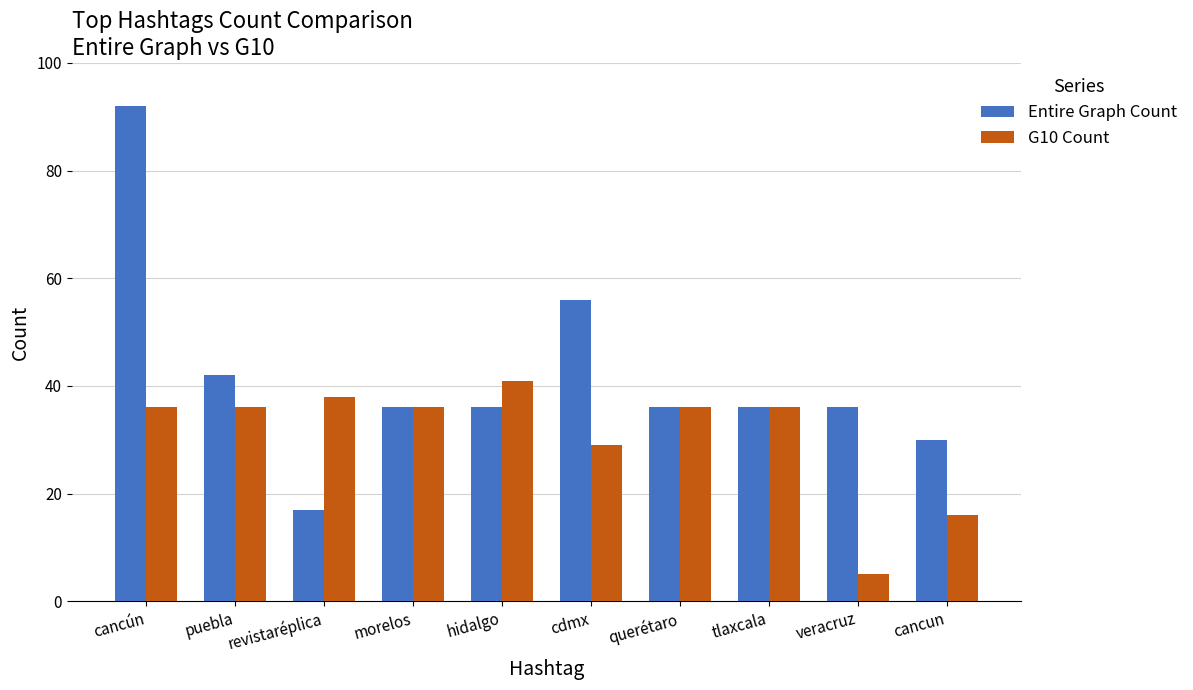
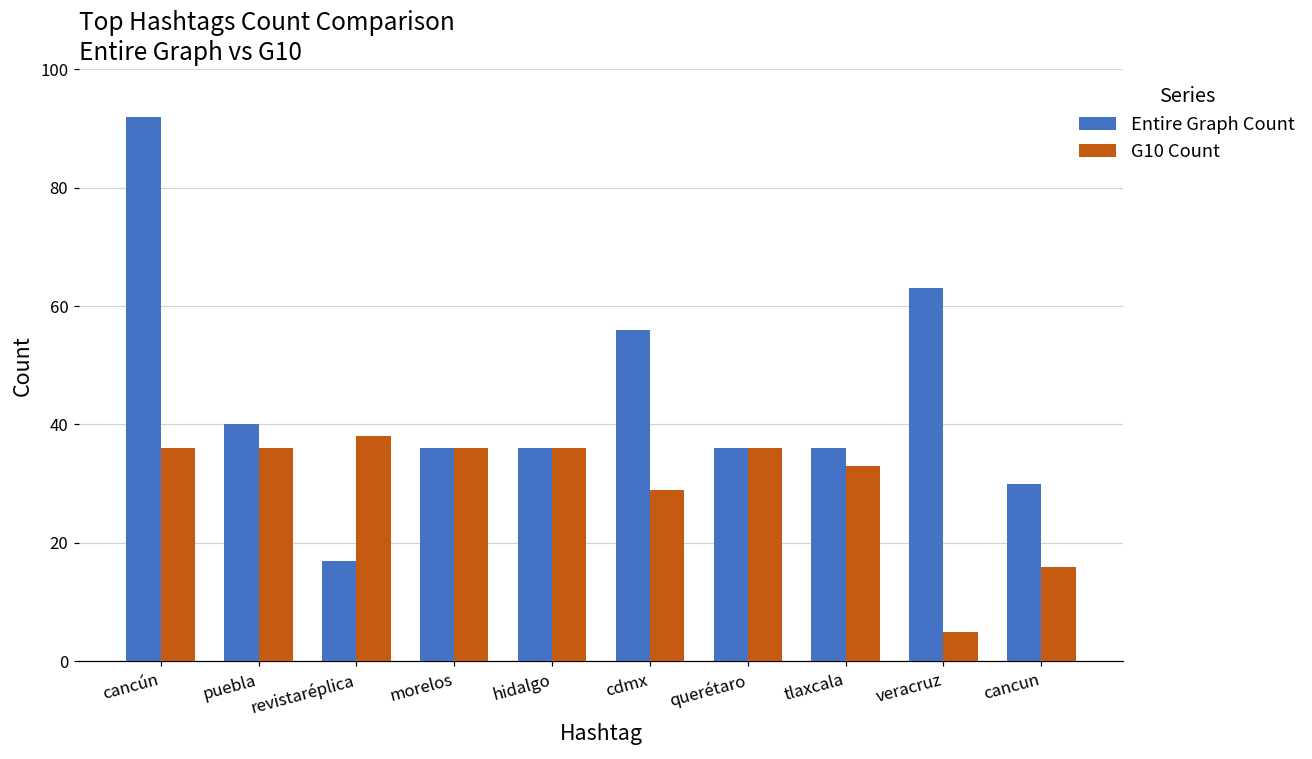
  {
    "Entire Graph Count": {
      "cancún": 92,
-     "puebla": 42,
+     "puebla": 40,
      "revistaréplica": 17,
      "morelos": 36,
      "hidalgo": 36,
      "cdmx": 56,
      "querétaro": 36,
      "tlaxcala": 36,
-     "veracruz": 36,
+     "veracruz": 63,
      "cancun": 30
    },
    "G10 Count": {
      "cancún": 36,
      "puebla": 36,
      "revistaréplica": 38,
      "morelos": 36,
-     "hidalgo": 41,
+     "hidalgo": 36,
      "cdmx": 29,
      "querétaro": 36,
-     "tlaxcala": 36,
+     "tlaxcala": 33,
      "veracruz": 5,
      "cancun": 16
    }
  }
